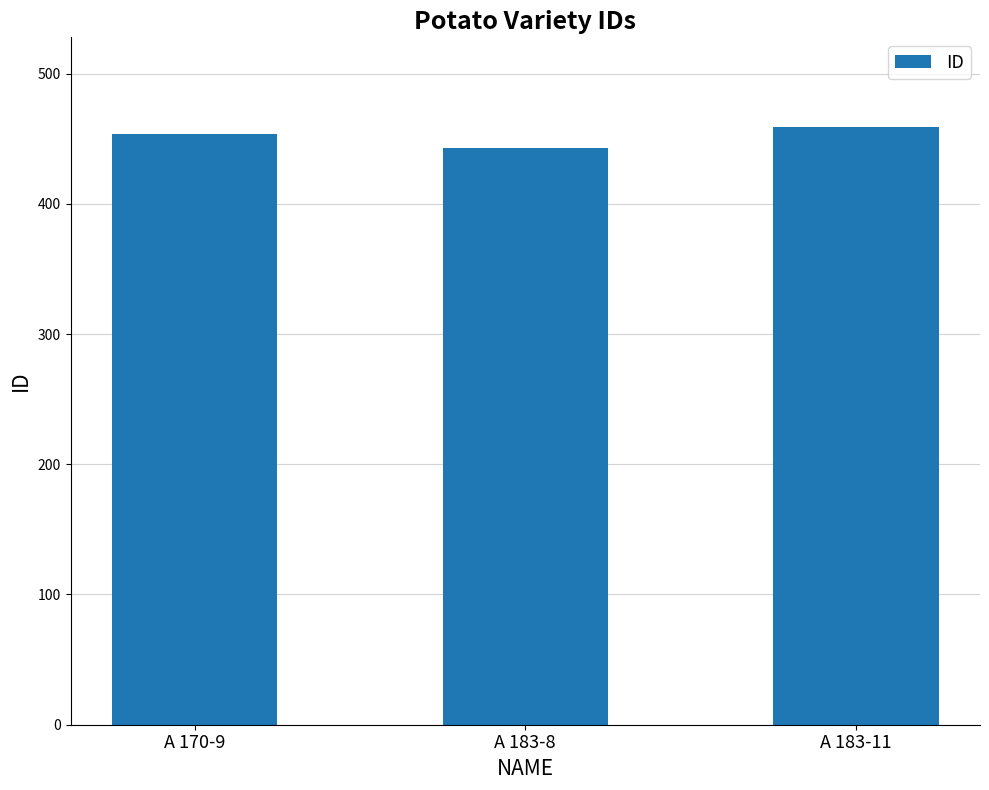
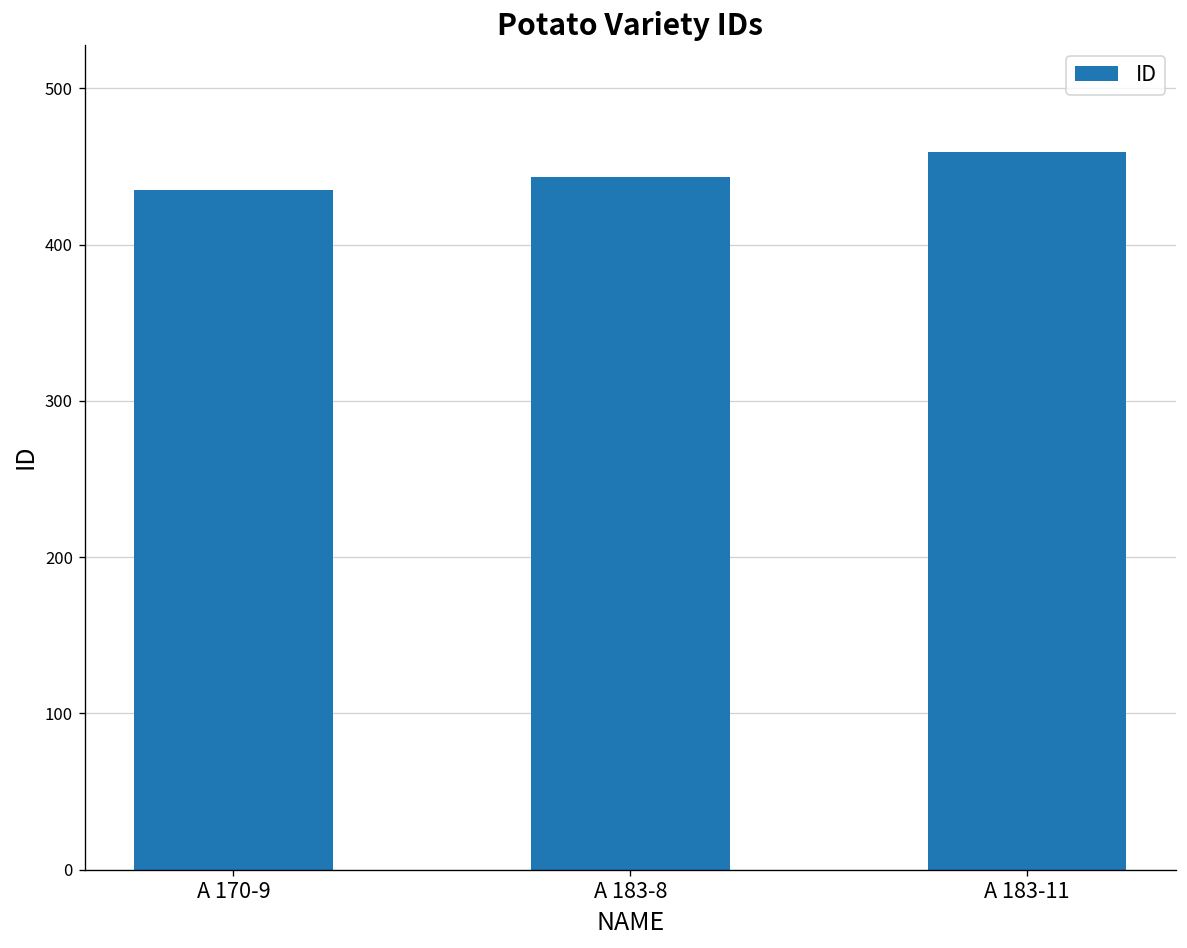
  {
-   "A 170-9": 454,
+   "A 170-9": 435,
    "A 183-8": 443,
    "A 183-11": 459
  }
